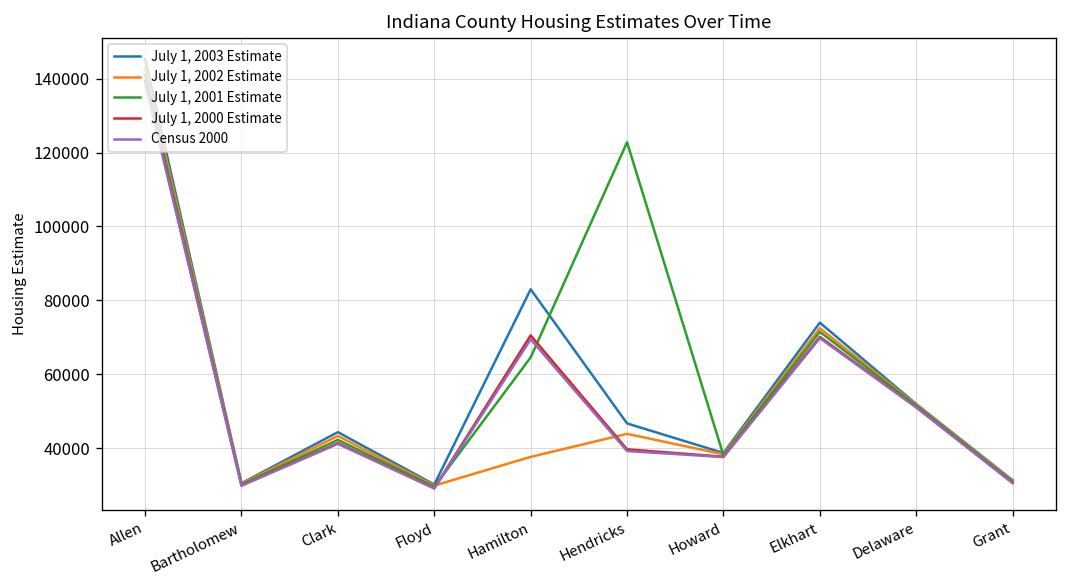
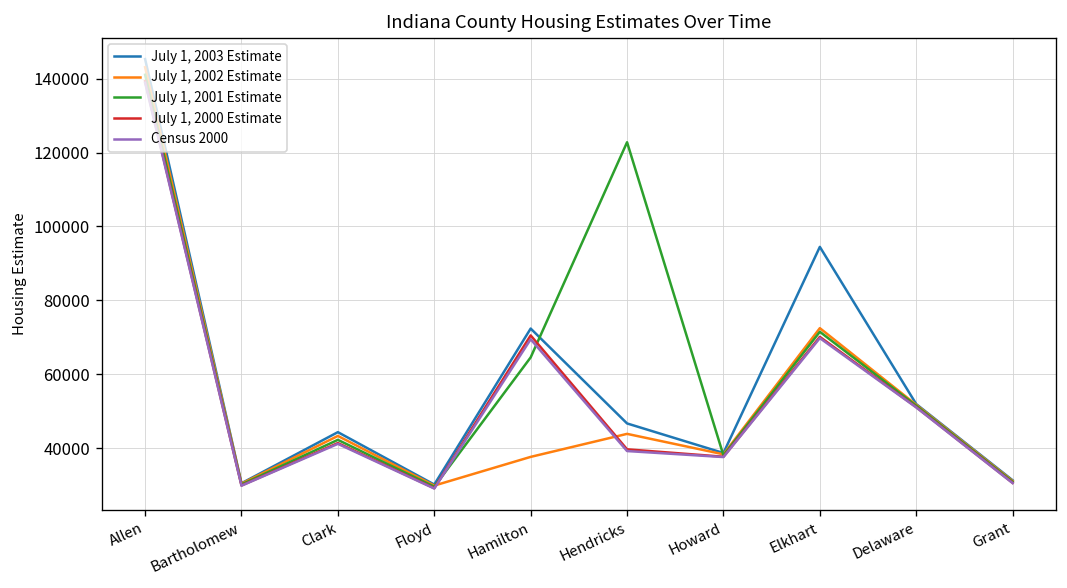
  {
    "July 1, 2003 Estimate": {
      "Clark": 44000,
-     "Hamilton": 83000,
+     "Hamilton": 72000,
      "Hendricks": 47000,
-     "Elkhart": 74000
+     "Elkhart": 94000
    },
    "July 1, 2002 Estimate": {
      "Clark": 43000,
      "Hamilton": 38000,
      "Hendricks": 44000,
      "Elkhart": 72000
    },
    "July 1, 2001 Estimate": {
      "Clark": 42000,
      "Hamilton": 65000,
      "Hendricks": 123000,
      "Elkhart": 72000
    },
    "July 1, 2000 Estimate": {
      "Hamilton": 71000
    },
    "Census 2000": {
      "Hamilton": 69000
    }
  }
